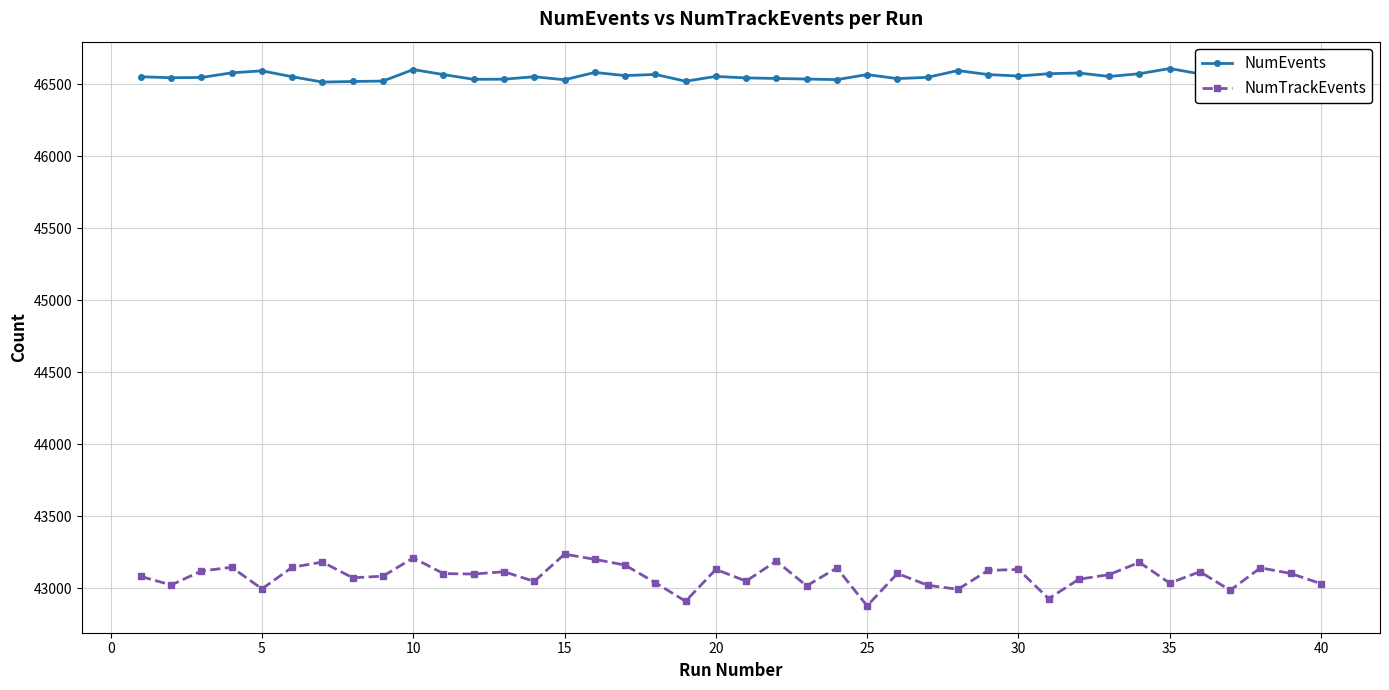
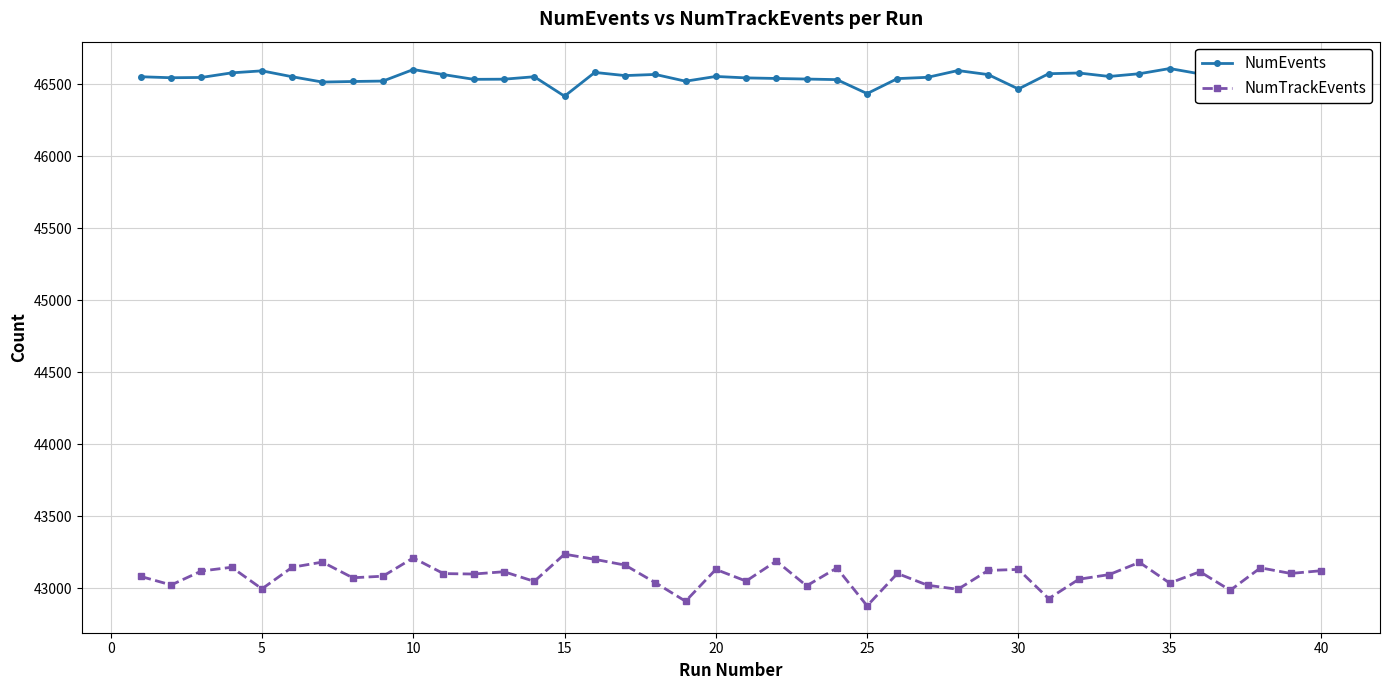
  {
    "NumEvents": {
      "5": 46590,
      "10": 46600,
-     "15": 46530,
+     "15": 46420,
      "20": 46560,
-     "25": 46570,
-     "30": 46560,
+     "25": 46440,
+     "30": 46470,
      "35": 46610
    },
    "NumTrackEvents": {
      "5": 43000,
      "10": 43210,
      "15": 43240,
      "20": 43130,
      "25": 42880,
      "30": 43130,
      "35": 43040,
-     "40": 43030
+     "40": 43120
    }
  }
